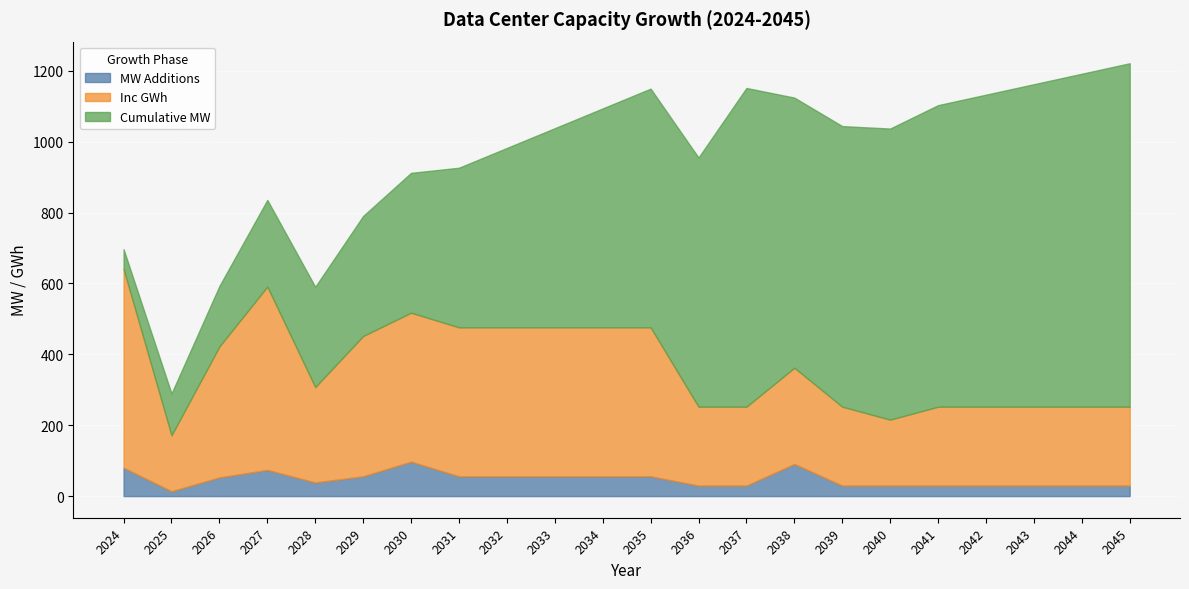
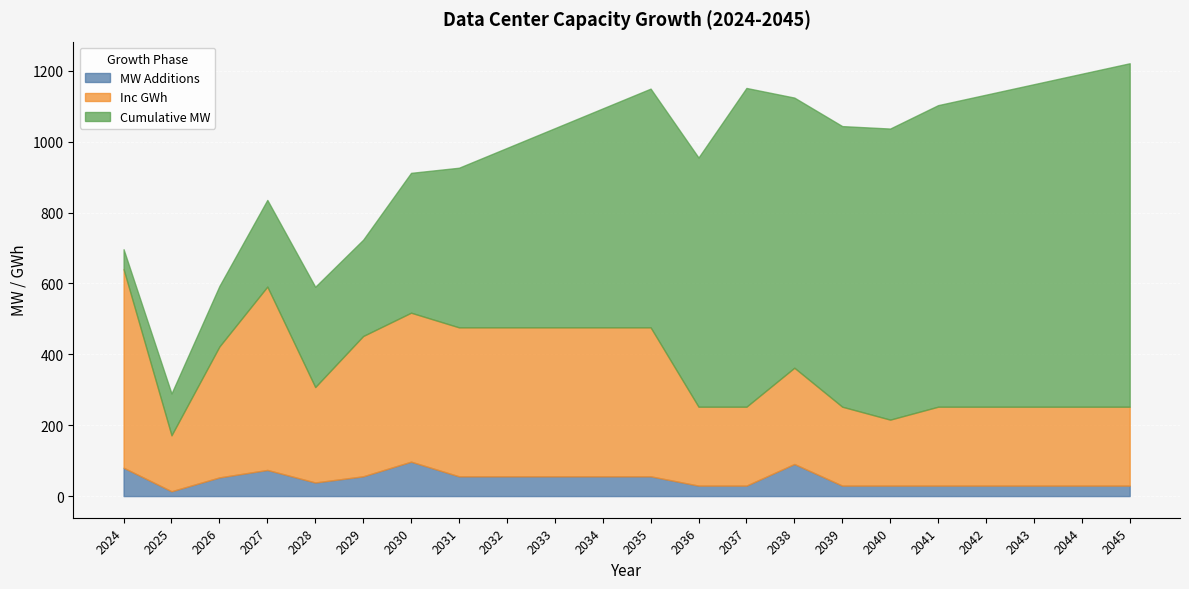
  {
    "MW Additions": {
      "2024": 80,
      "2025": 10,
      "2026": 50,
      "2027": 70,
      "2028": 40,
      "2029": 60,
      "2030": 100,
      "2031": 60,
      "2032": 60,
      "2033": 60,
      "2034": 60,
      "2035": 60,
      "2036": 30,
      "2037": 30,
      "2038": 90,
      "2039": 30,
      "2040": 30,
      "2041": 30,
      "2042": 30,
      "2043": 30,
      "2044": 30,
      "2045": 30
    },
    "Inc GWh": {
      "2024": 560,
      "2025": 160,
      "2026": 370,
      "2027": 520,
      "2028": 270,
      "2029": 400,
      "2030": 420,
      "2031": 420,
      "2032": 420,
      "2033": 420,
      "2034": 420,
      "2035": 420,
      "2036": 220,
      "2037": 220,
      "2038": 270,
      "2039": 220,
      "2040": 190,
      "2041": 220,
      "2042": 220,
      "2043": 220,
      "2044": 220,
      "2045": 220
    },
    "Cumulative MW": {
      "2024": 60,
      "2025": 120,
      "2026": 170,
      "2027": 240,
      "2028": 280,
-     "2029": 340,
+     "2029": 270,
      "2030": 390,
      "2031": 450,
      "2032": 510,
      "2033": 560,
      "2034": 620,
      "2035": 670,
      "2036": 700,
      "2037": 900,
      "2038": 760,
      "2039": 790,
      "2040": 820,
      "2041": 850,
      "2042": 880,
      "2043": 910,
      "2044": 940,
      "2045": 970
    }
  }
